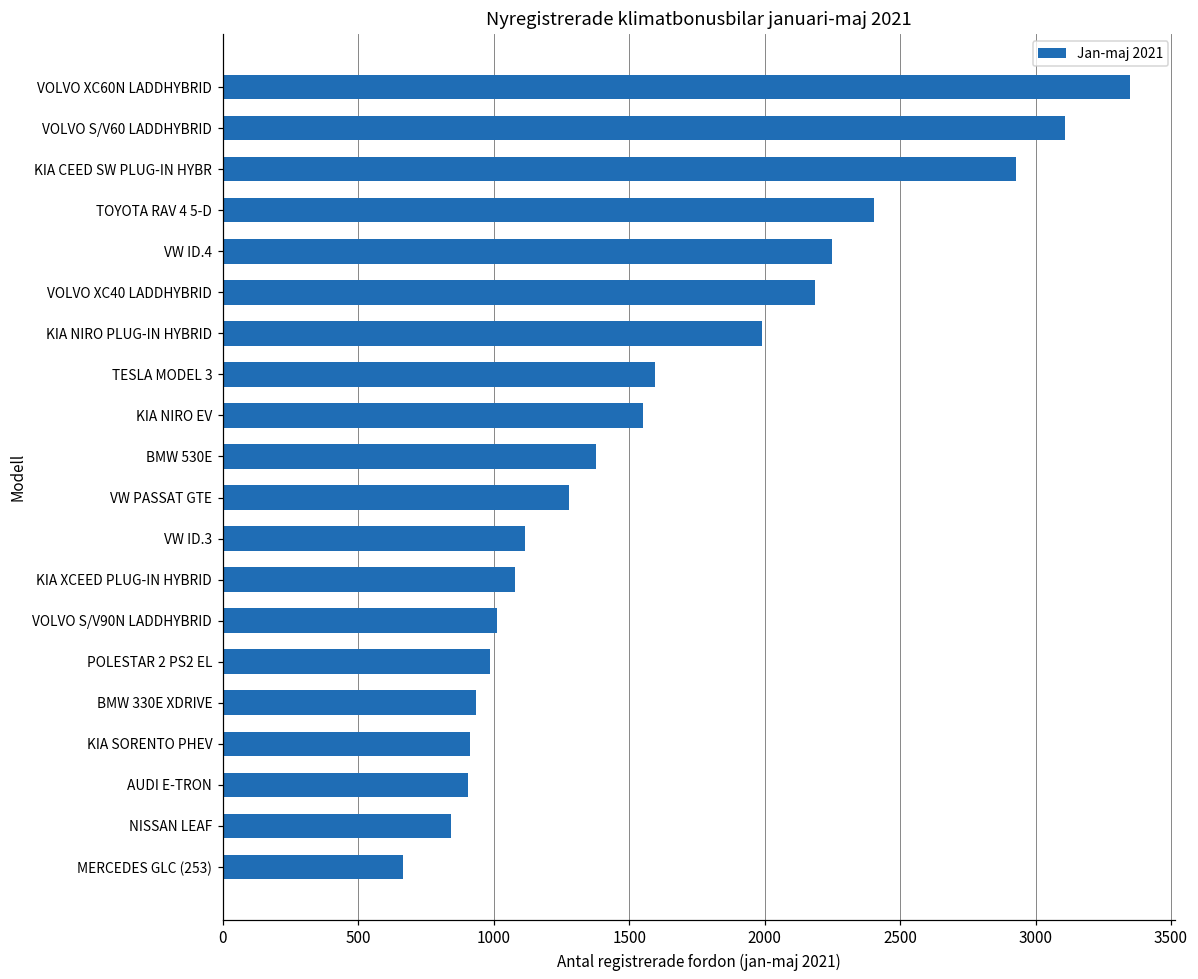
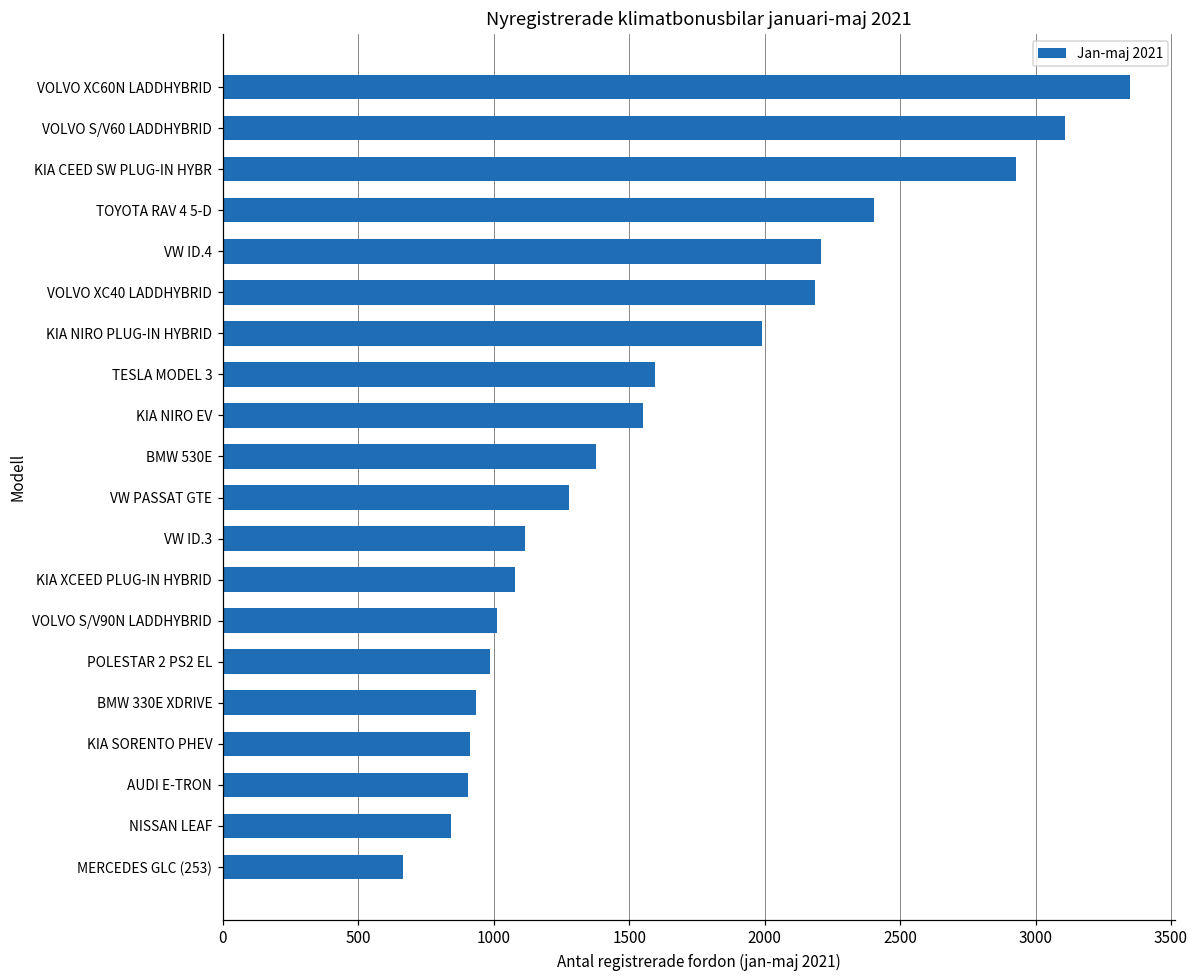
  {
    "VOLVO XC60N LADDHYBRID": 3350,
    "VOLVO S/V60 LADDHYBRID": 3110,
    "KIA CEED SW PLUG-IN HYBR": 2930,
    "TOYOTA RAV 4 5-D": 2410,
-   "VW ID.4": 2250,
+   "VW ID.4": 2210,
    "VOLVO XC40 LADDHYBRID": 2190,
    "KIA NIRO PLUG-IN HYBRID": 1990,
    "TESLA MODEL 3": 1600,
    "KIA NIRO EV": 1550,
    "BMW 530E": 1380,
    "VW PASSAT GTE": 1280,
    "VW ID.3": 1120,
    "KIA XCEED PLUG-IN HYBRID": 1080,
    "VOLVO S/V90N LADDHYBRID": 1010,
    "POLESTAR 2 PS2 EL": 990,
    "BMW 330E XDRIVE": 930,
    "KIA SORENTO PHEV": 910,
    "AUDI E-TRON": 910,
    "NISSAN LEAF": 840,
    "MERCEDES GLC (253)": 670
  }
